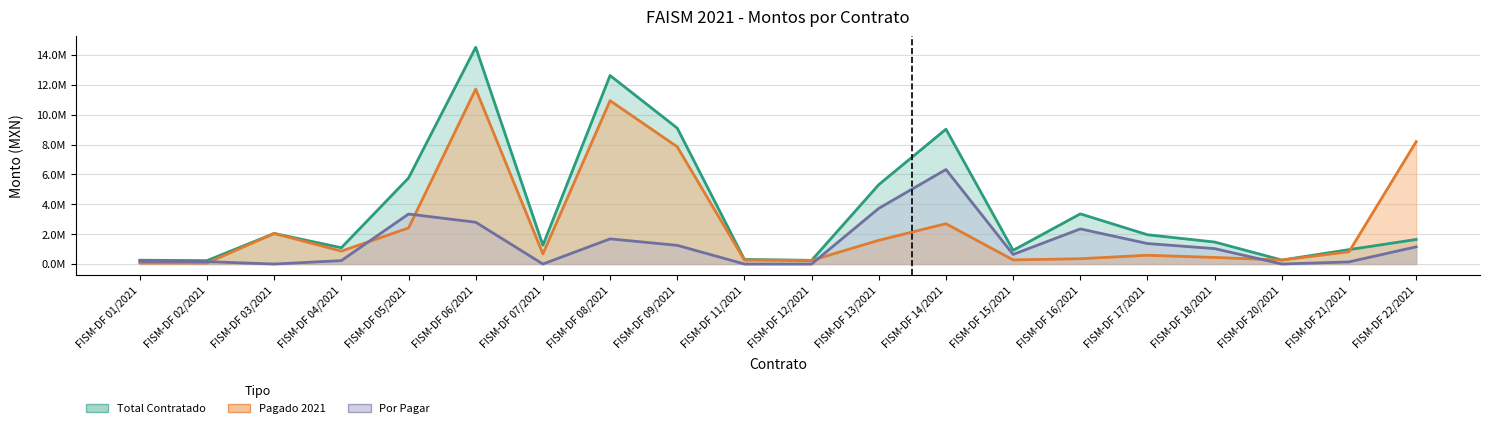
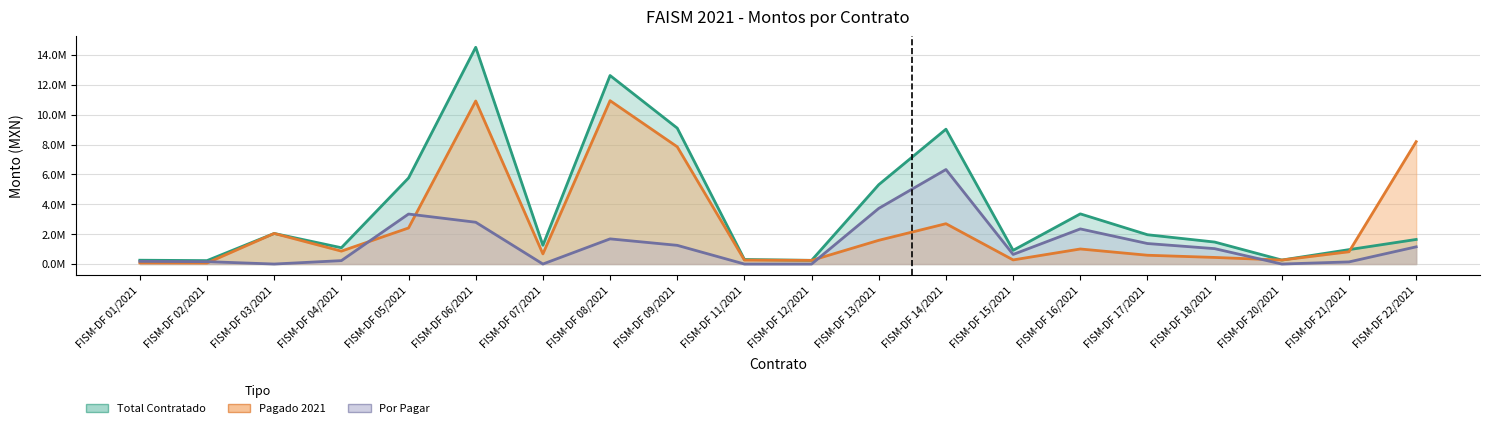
  {
    "Pagado 2021": {
      "FISM-DF 04/2021": 900000,
      "FISM-DF 05/2021": 2400000,
-     "FISM-DF 06/2021": 11700000,
+     "FISM-DF 06/2021": 10900000,
      "FISM-DF 07/2021": 700000,
      "FISM-DF 08/2021": 10900000,
      "FISM-DF 09/2021": 7800000,
      "FISM-DF 13/2021": 1600000,
      "FISM-DF 14/2021": 2700000,
      "FISM-DF 15/2021": 300000,
-     "FISM-DF 16/2021": 400000,
+     "FISM-DF 16/2021": 1000000,
      "FISM-DF 17/2021": 600000,
      "FISM-DF 18/2021": 400000,
      "FISM-DF 22/2021": 8200000
    }
  }
